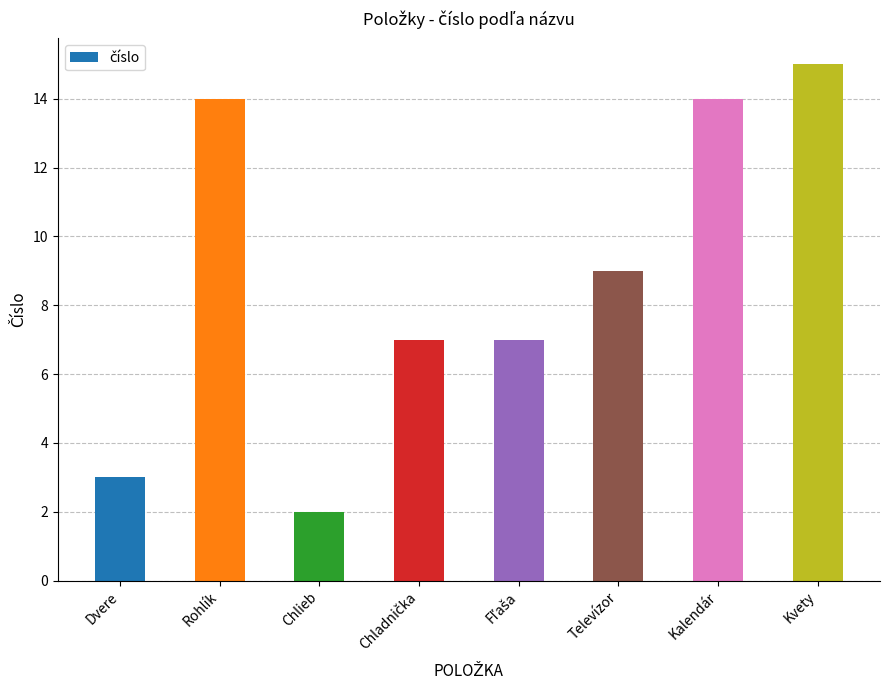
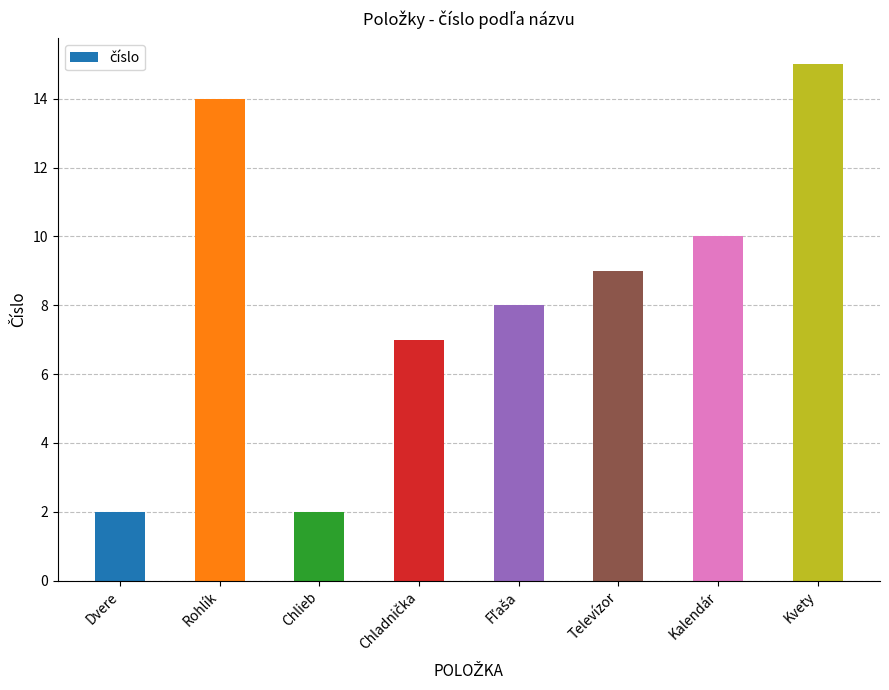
  {
-   "Dvere": 3,
+   "Dvere": 2,
    "Rohlík": 14,
    "Chlieb": 2,
    "Chladnička": 7,
-   "Fľaša": 7,
+   "Fľaša": 8,
    "Televízor": 9,
-   "Kalendár": 14,
+   "Kalendár": 10,
    "Kvety": 15
  }
